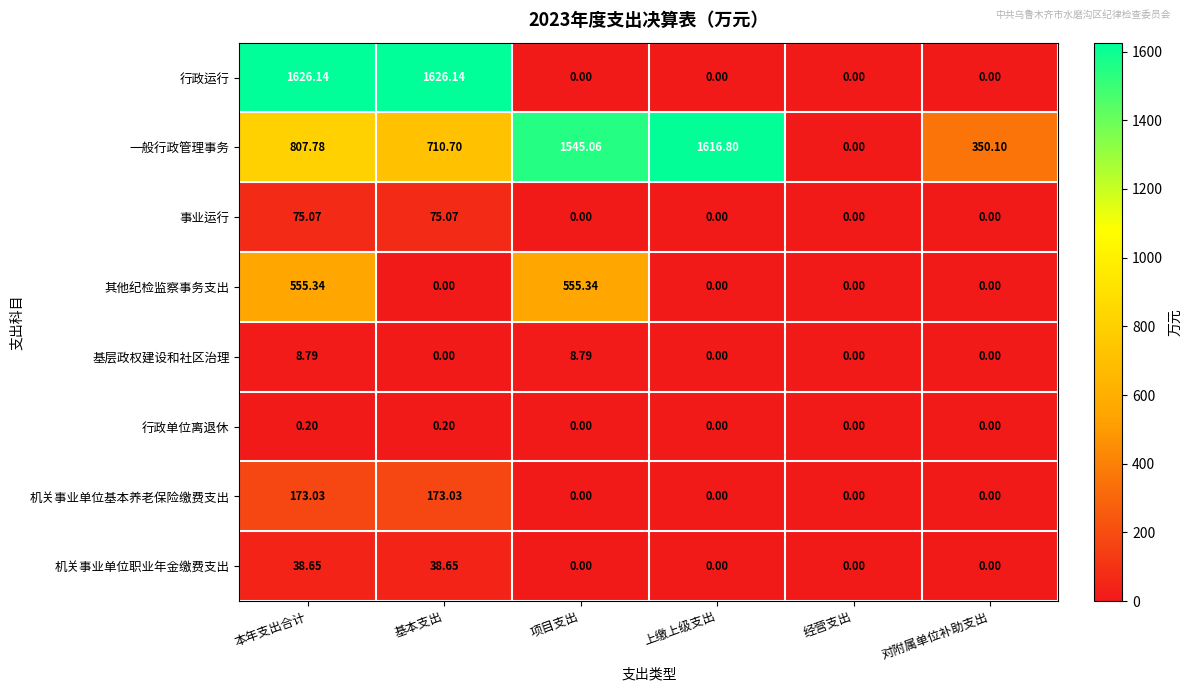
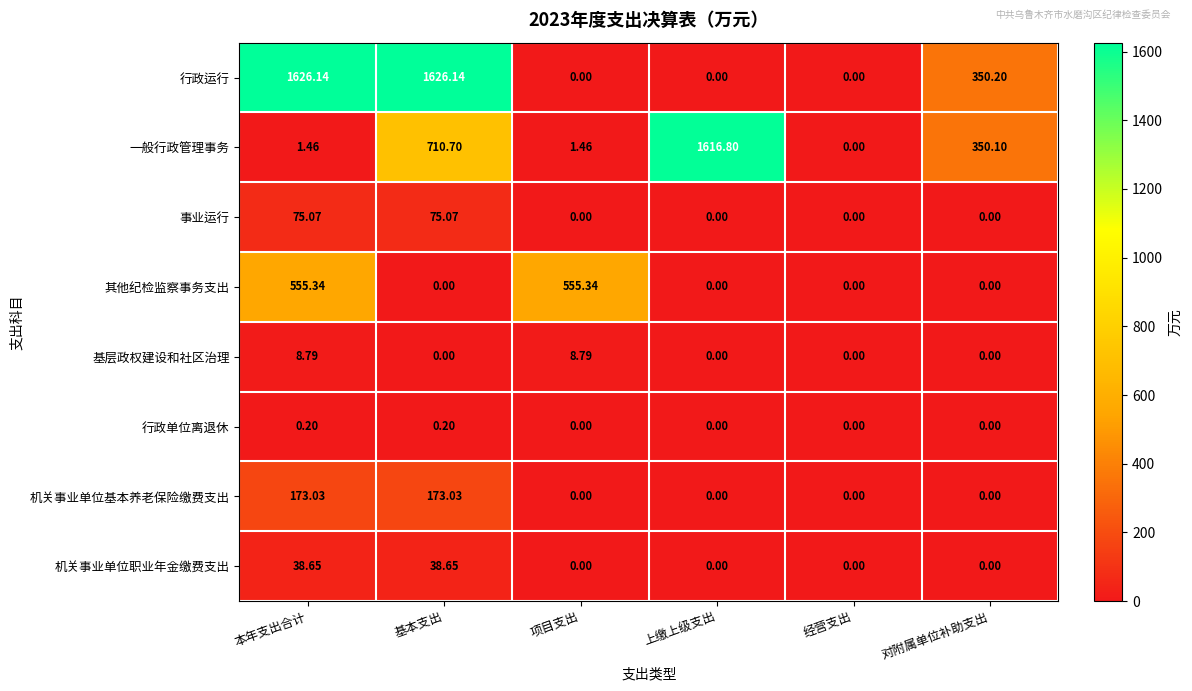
  {
    "行政运行": {
      "本年支出合计": 1626.14,
      "基本支出": 1626.14,
      "项目支出": 0.00,
      "上缴上级支出": 0.00,
      "经营支出": 0.00,
-     "对附属单位补助支出": 0.00
+     "对附属单位补助支出": 350.20
    },
    "一般行政管理事务": {
-     "本年支出合计": 807.78,
+     "本年支出合计": 1.46,
      "基本支出": 710.70,
-     "项目支出": 1545.06,
+     "项目支出": 1.46,
      "上缴上级支出": 1616.80,
      "经营支出": 0.00,
      "对附属单位补助支出": 350.10
    },
    "事业运行": {
      "本年支出合计": 75.07,
      "基本支出": 75.07,
      "项目支出": 0.00,
      "上缴上级支出": 0.00,
      "经营支出": 0.00,
      "对附属单位补助支出": 0.00
    },
    "其他纪检监察事务支出": {
      "本年支出合计": 555.34,
      "基本支出": 0.00,
      "项目支出": 555.34,
      "上缴上级支出": 0.00,
      "经营支出": 0.00,
      "对附属单位补助支出": 0.00
    },
    "基层政权建设和社区治理": {
      "本年支出合计": 8.79,
      "基本支出": 0.00,
      "项目支出": 8.79,
      "上缴上级支出": 0.00,
      "经营支出": 0.00,
      "对附属单位补助支出": 0.00
    },
    "行政单位离退休": {
      "本年支出合计": 0.20,
      "基本支出": 0.20,
      "项目支出": 0.00,
      "上缴上级支出": 0.00,
      "经营支出": 0.00,
      "对附属单位补助支出": 0.00
    },
    "机关事业单位基本养老保险缴费支出": {
      "本年支出合计": 173.03,
      "基本支出": 173.03,
      "项目支出": 0.00,
      "上缴上级支出": 0.00,
      "经营支出": 0.00,
      "对附属单位补助支出": 0.00
    },
    "机关事业单位职业年金缴费支出": {
      "本年支出合计": 38.65,
      "基本支出": 38.65,
      "项目支出": 0.00,
      "上缴上级支出": 0.00,
      "经营支出": 0.00,
      "对附属单位补助支出": 0.00
    }
  }
